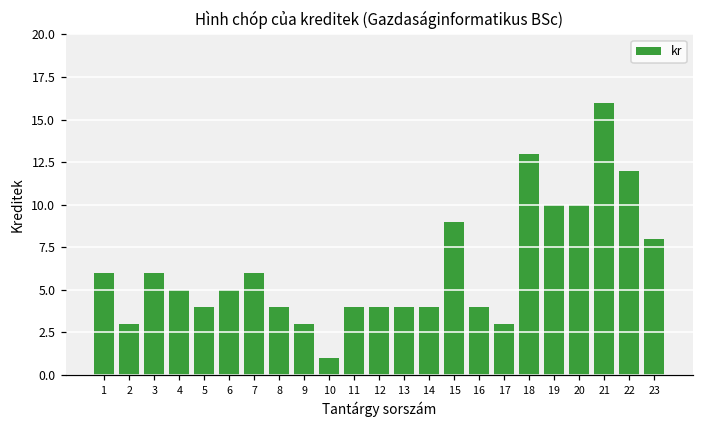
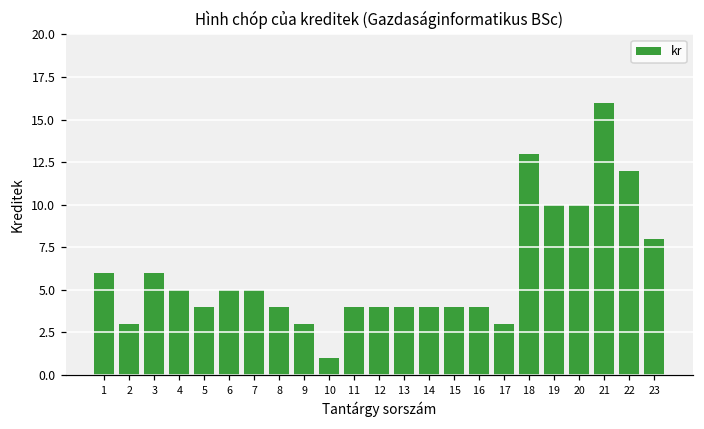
  {
    "1": 6,
    "2": 3,
    "3": 6,
    "4": 5,
    "5": 4,
    "6": 5,
-   "7": 6,
+   "7": 5,
    "8": 4,
    "9": 3,
    "10": 1,
    "11": 4,
    "12": 4,
    "13": 4,
    "14": 4,
-   "15": 9,
+   "15": 4,
    "16": 4,
    "17": 3,
    "18": 13,
    "19": 10,
    "20": 10,
    "21": 16,
    "22": 12,
    "23": 8
  }
